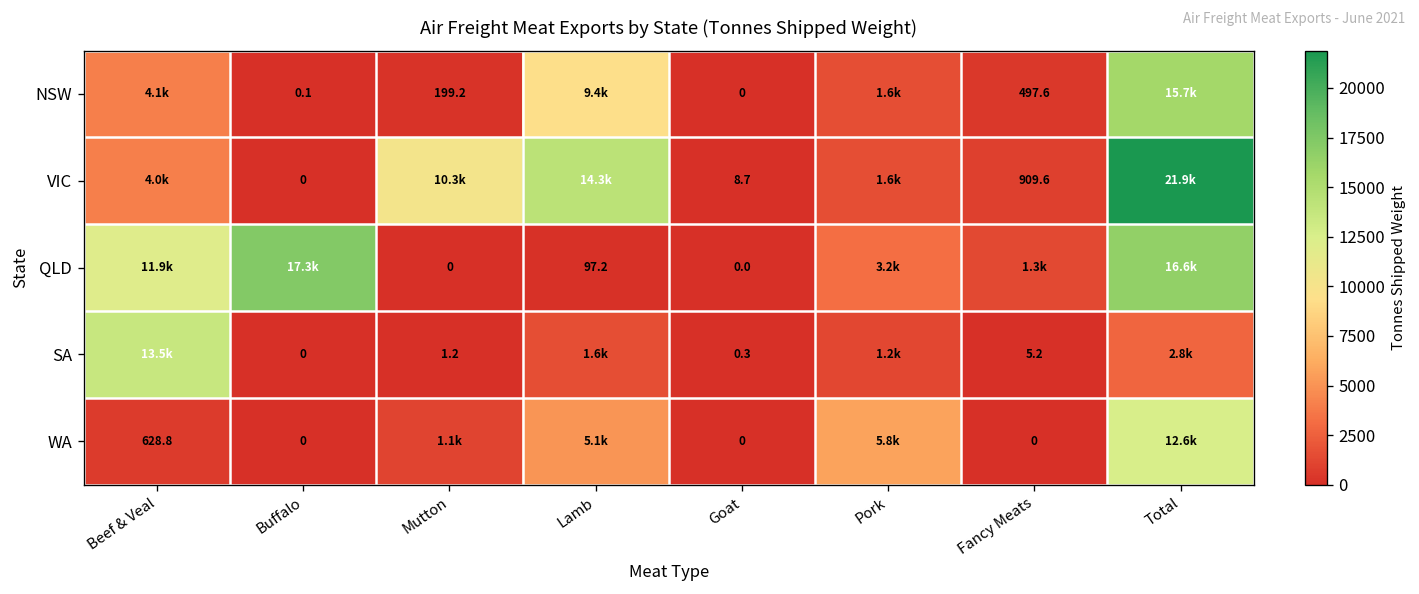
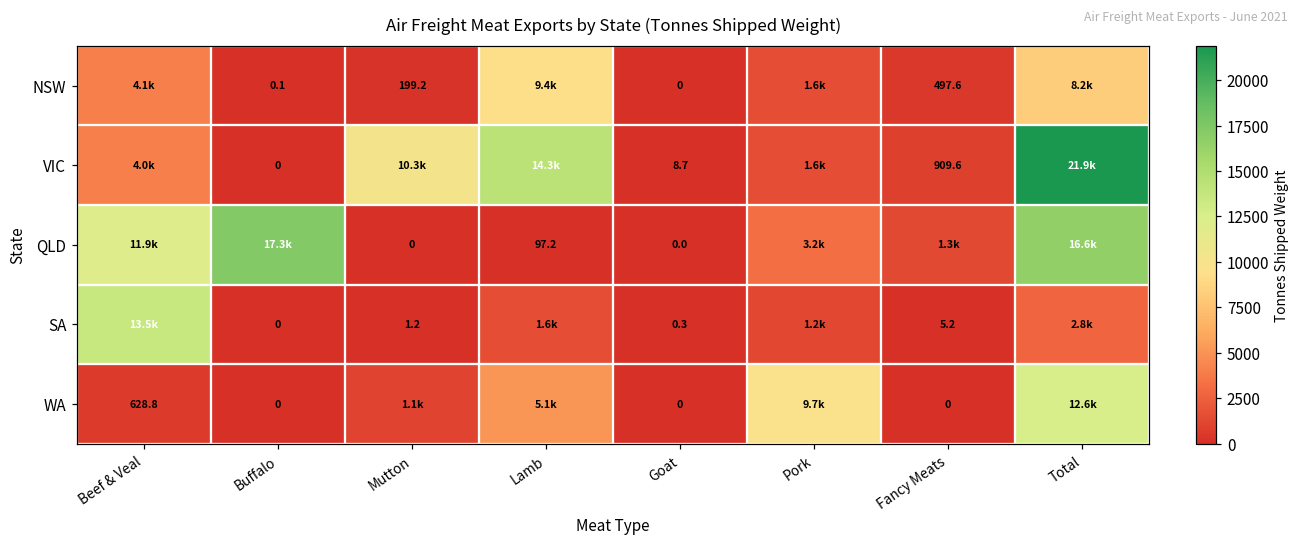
  {
    "NSW": {
      "Beef & Veal": "4.1k",
      "Buffalo": "0.1",
      "Mutton": "199.2",
      "Lamb": "9.4k",
      "Goat": "0",
      "Pork": "1.6k",
      "Fancy Meats": "497.6",
-     "Total": "15.7k"
+     "Total": "8.2k"
    },
    "VIC": {
      "Beef & Veal": "4.0k",
      "Buffalo": "0",
      "Mutton": "10.3k",
      "Lamb": "14.3k",
      "Goat": "8.7",
      "Pork": "1.6k",
      "Fancy Meats": "909.6",
      "Total": "21.9k"
    },
    "QLD": {
      "Beef & Veal": "11.9k",
      "Buffalo": "17.3k",
      "Mutton": "0",
      "Lamb": "97.2",
      "Goat": "0.0",
      "Pork": "3.2k",
      "Fancy Meats": "1.3k",
      "Total": "16.6k"
    },
    "SA": {
      "Beef & Veal": "13.5k",
      "Buffalo": "0",
      "Mutton": "1.2",
      "Lamb": "1.6k",
      "Goat": "0.3",
      "Pork": "1.2k",
      "Fancy Meats": "5.2",
      "Total": "2.8k"
    },
    "WA": {
      "Beef & Veal": "628.8",
      "Buffalo": "0",
      "Mutton": "1.1k",
      "Lamb": "5.1k",
      "Goat": "0",
-     "Pork": "5.8k",
+     "Pork": "9.7k",
      "Fancy Meats": "0",
      "Total": "12.6k"
    }
  }
